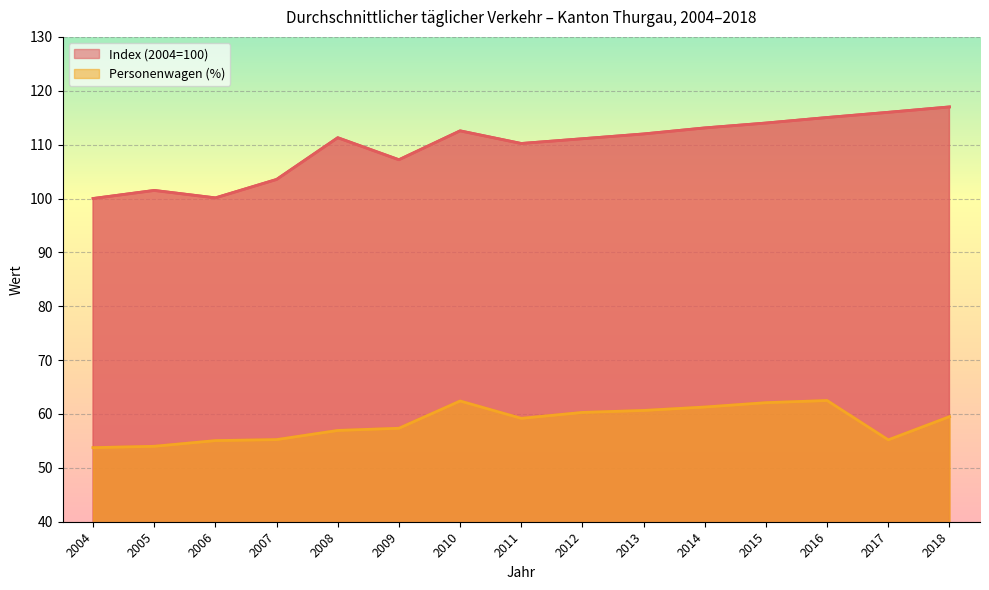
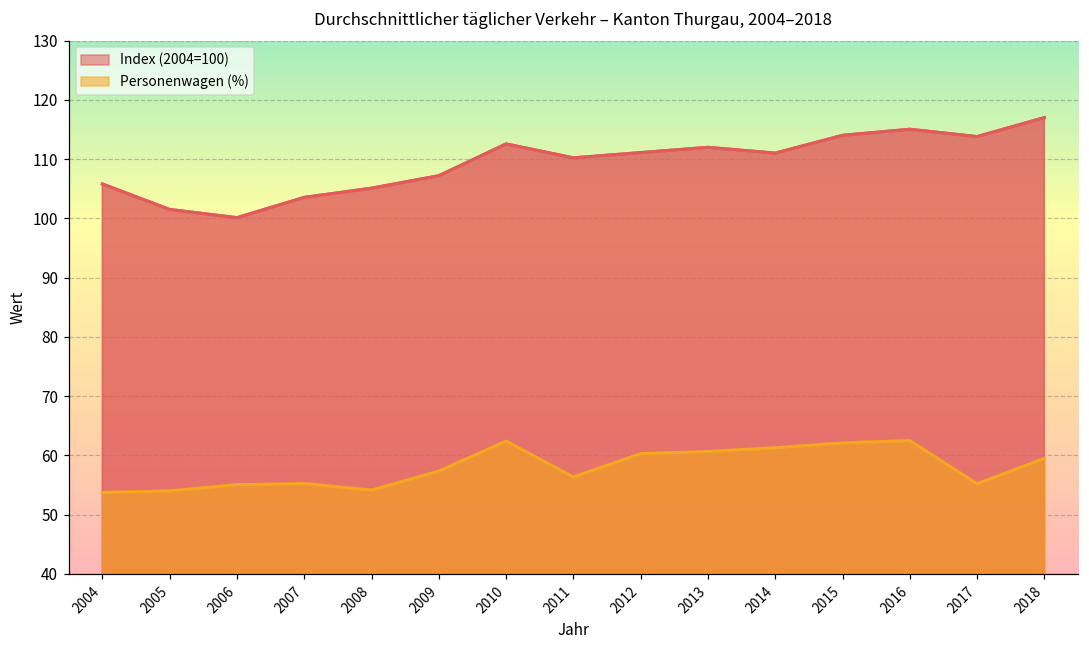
  {
    "Index (2004=100)": {
-     "2004": 100,
+     "2004": 106,
      "2005": 102,
      "2006": 100,
      "2007": 104,
-     "2008": 111,
+     "2008": 105,
      "2009": 107,
      "2010": 113,
      "2011": 110,
      "2012": 111,
      "2013": 112,
-     "2014": 113,
+     "2014": 111,
      "2015": 114,
      "2016": 115,
-     "2017": 116,
+     "2017": 114,
      "2018": 117
    },
    "Personenwagen (%)": {
      "2004": 54,
      "2005": 54,
      "2006": 55,
      "2007": 55,
-     "2008": 57,
+     "2008": 54,
      "2009": 57,
      "2010": 62,
-     "2011": 59,
+     "2011": 56,
      "2012": 60,
      "2013": 61,
      "2014": 61,
      "2015": 62,
      "2016": 63,
      "2017": 55,
      "2018": 60
    }
  }
